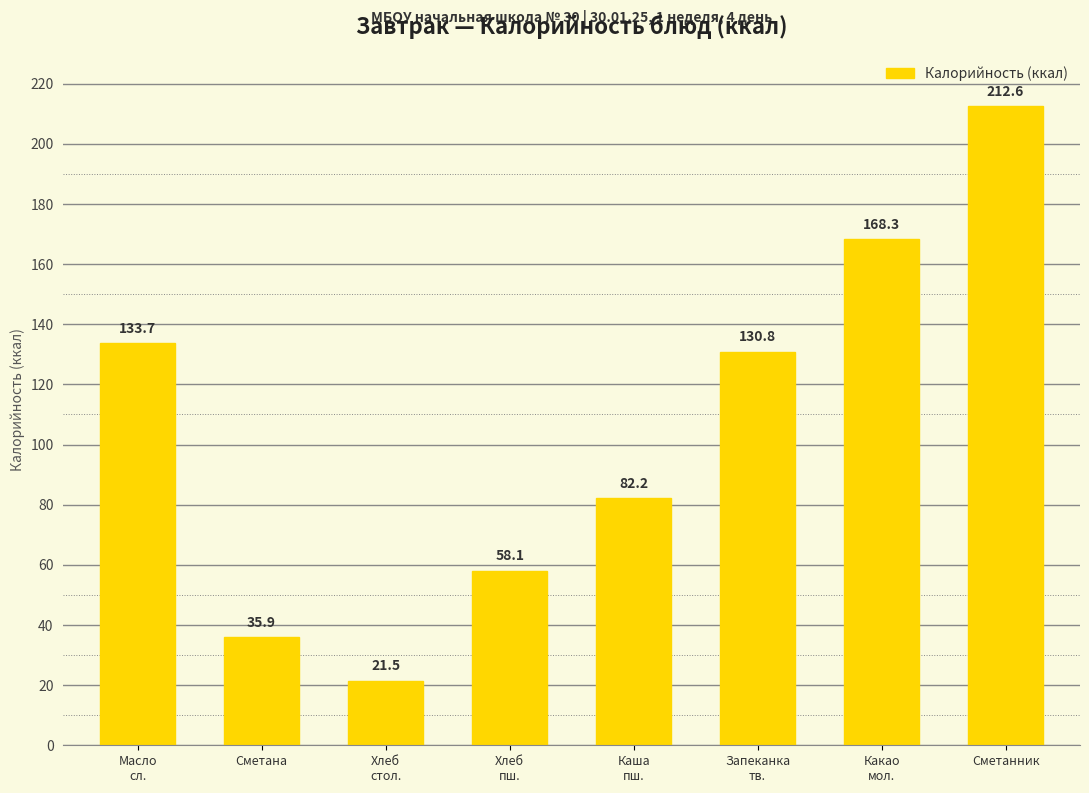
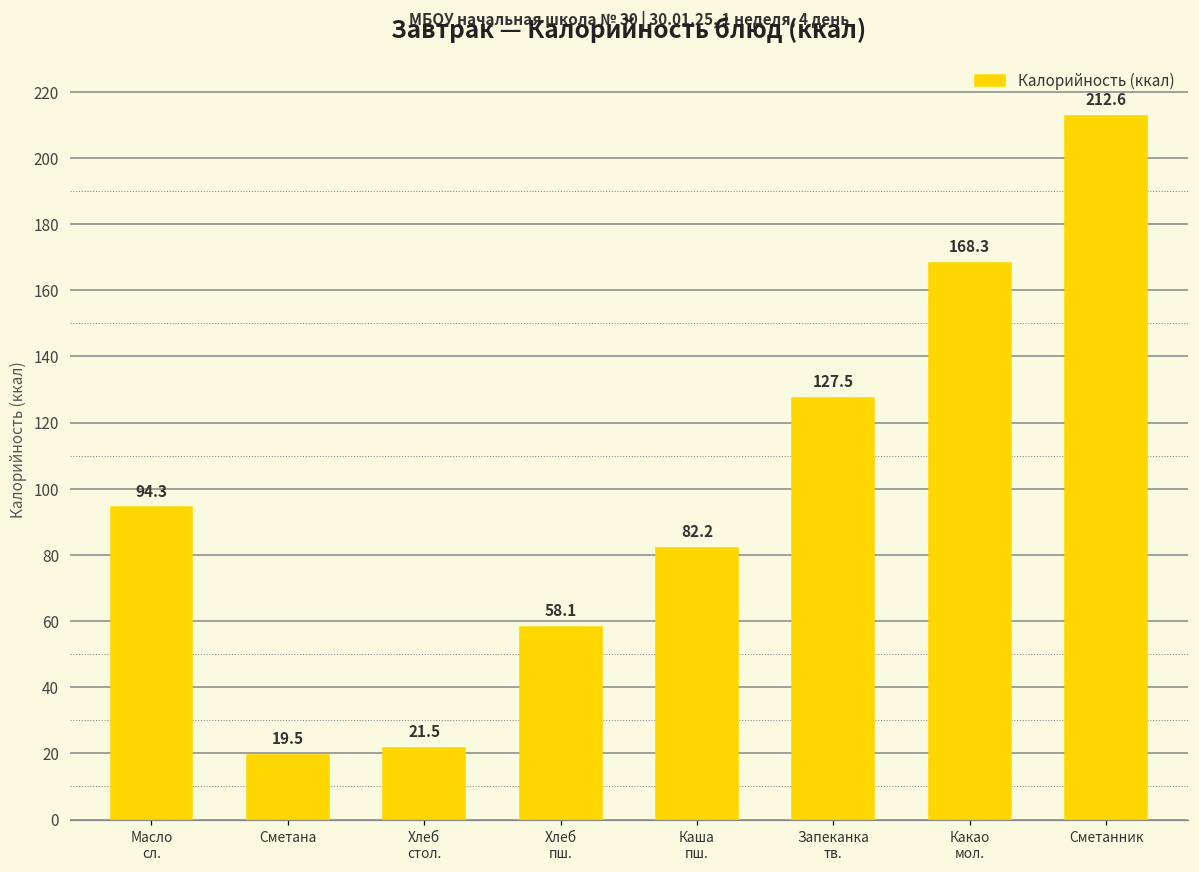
  {
-   "Масло сл.": 133.7,
-   "Сметана": 35.9,
+   "Масло сл.": 94.3,
+   "Сметана": 19.5,
    "Хлеб стол.": 21.5,
    "Хлеб пш.": 58.1,
    "Каша пш.": 82.2,
-   "Запеканка тв.": 130.8,
+   "Запеканка тв.": 127.5,
    "Какао мол.": 168.3,
    "Сметанник": 212.6
  }
